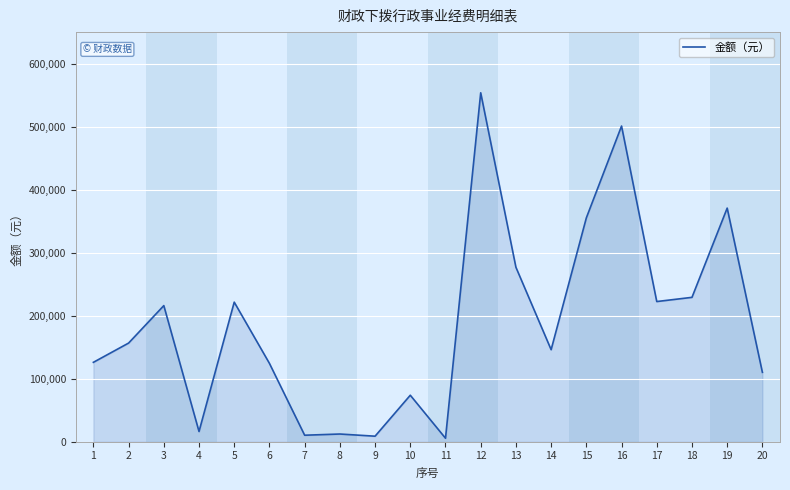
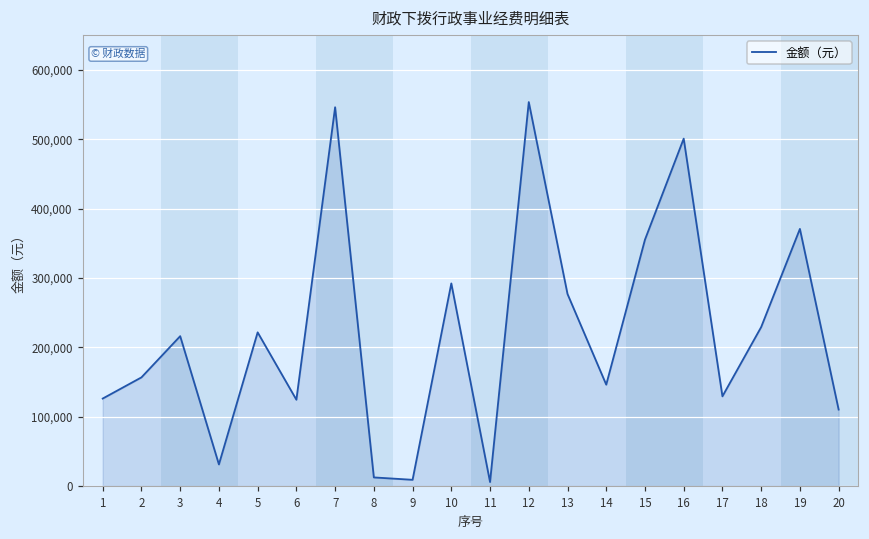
  {
    "1": "130,000",
    "2": "160,000",
    "3": "220,000",
-   "4": "20,000",
+   "4": "30,000",
    "5": "220,000",
    "6": "120,000",
-   "7": "10,000",
+   "7": "550,000",
    "8": "10,000",
    "9": "10,000",
-   "10": "70,000",
+   "10": "290,000",
    "11": "10,000",
    "12": "550,000",
    "13": "280,000",
    "14": "150,000",
    "15": "360,000",
    "16": "500,000",
-   "17": "220,000",
+   "17": "130,000",
    "18": "230,000",
    "19": "370,000",
    "20": "110,000"
  }
